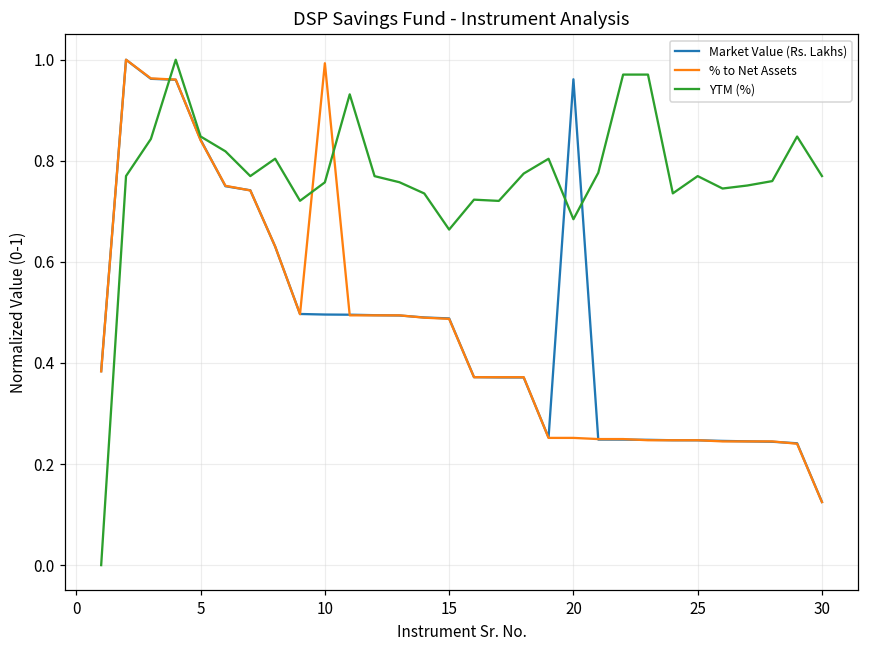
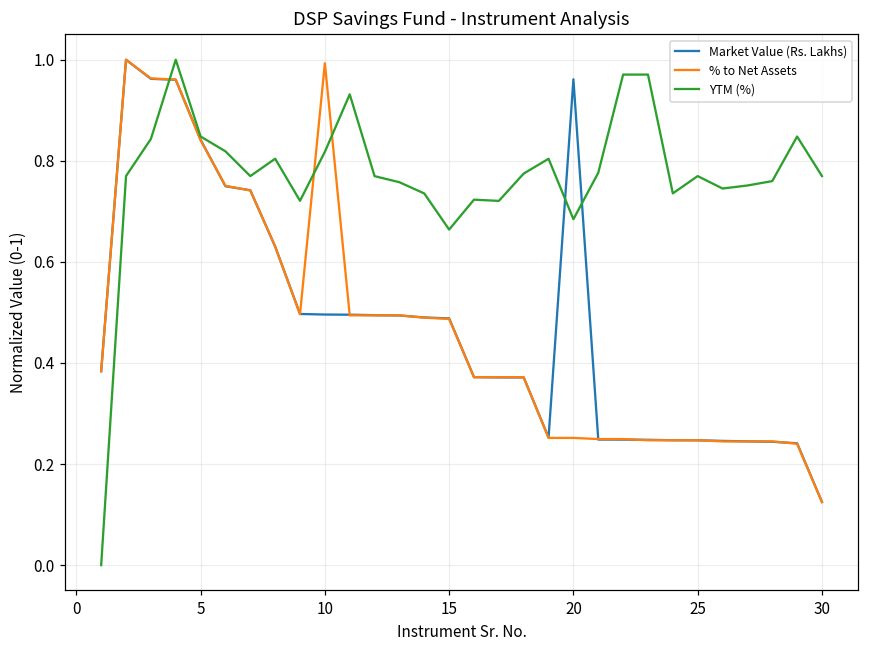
  {
    "Market Value (Rs. Lakhs)": {
      "10": 0.50,
      "20": 0.96
    },
    "% to Net Assets": {
      "10": 0.99,
      "20": 0.25
    },
    "YTM (%)": {
      "5": 0.85,
-     "10": 0.76,
+     "10": 0.82,
      "15": 0.66,
      "20": 0.68,
      "25": 0.77,
      "30": 0.77
    }
  }
